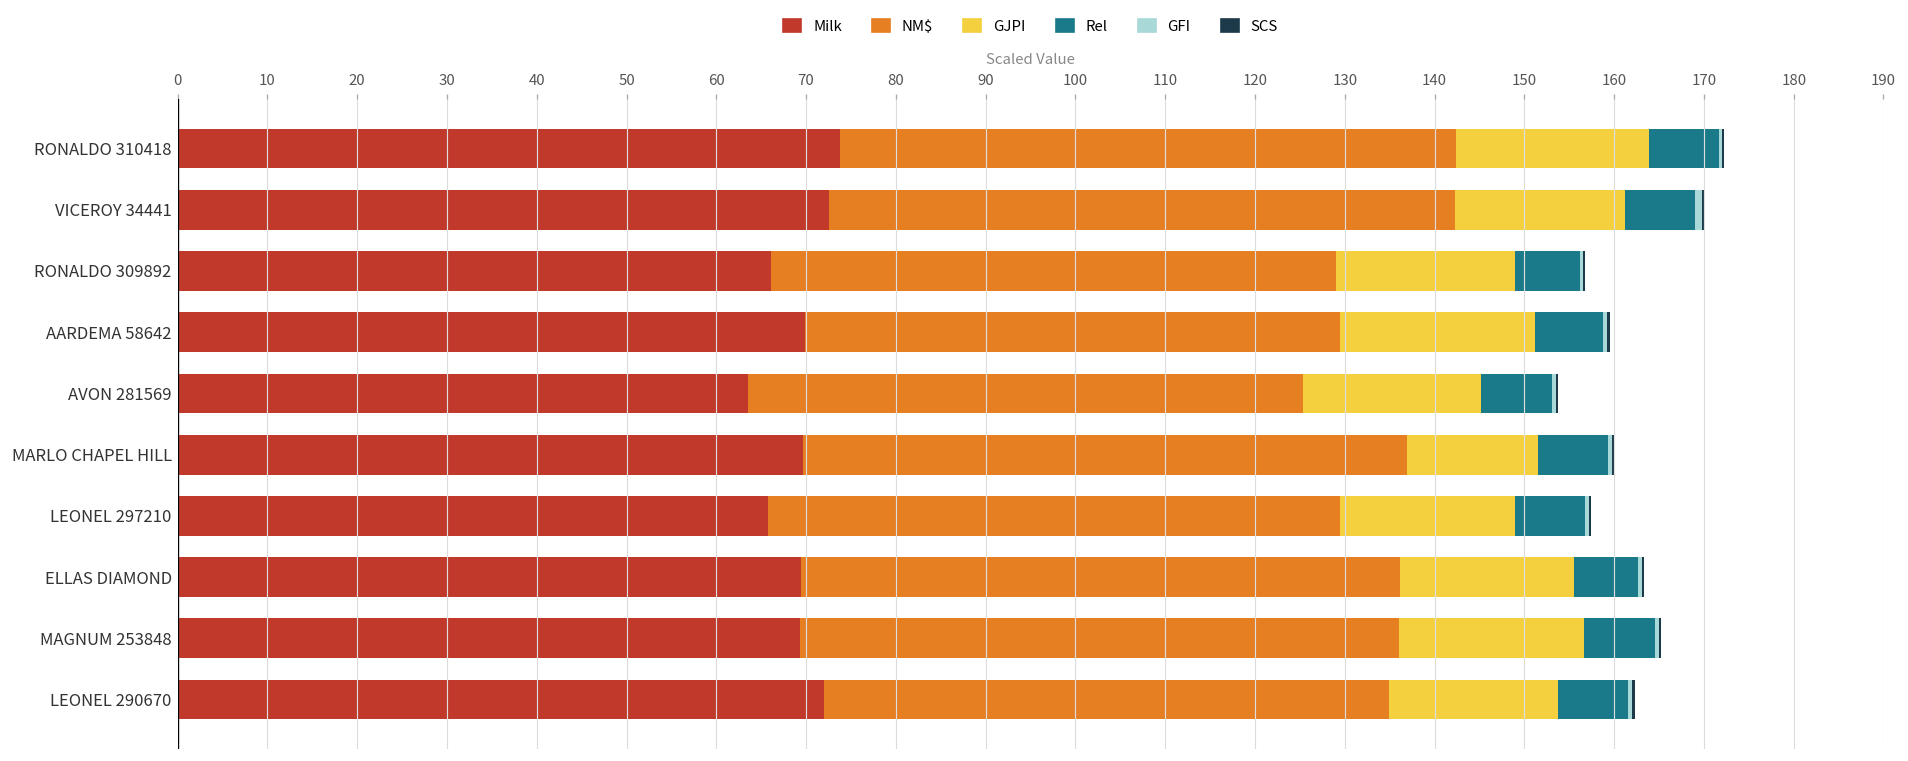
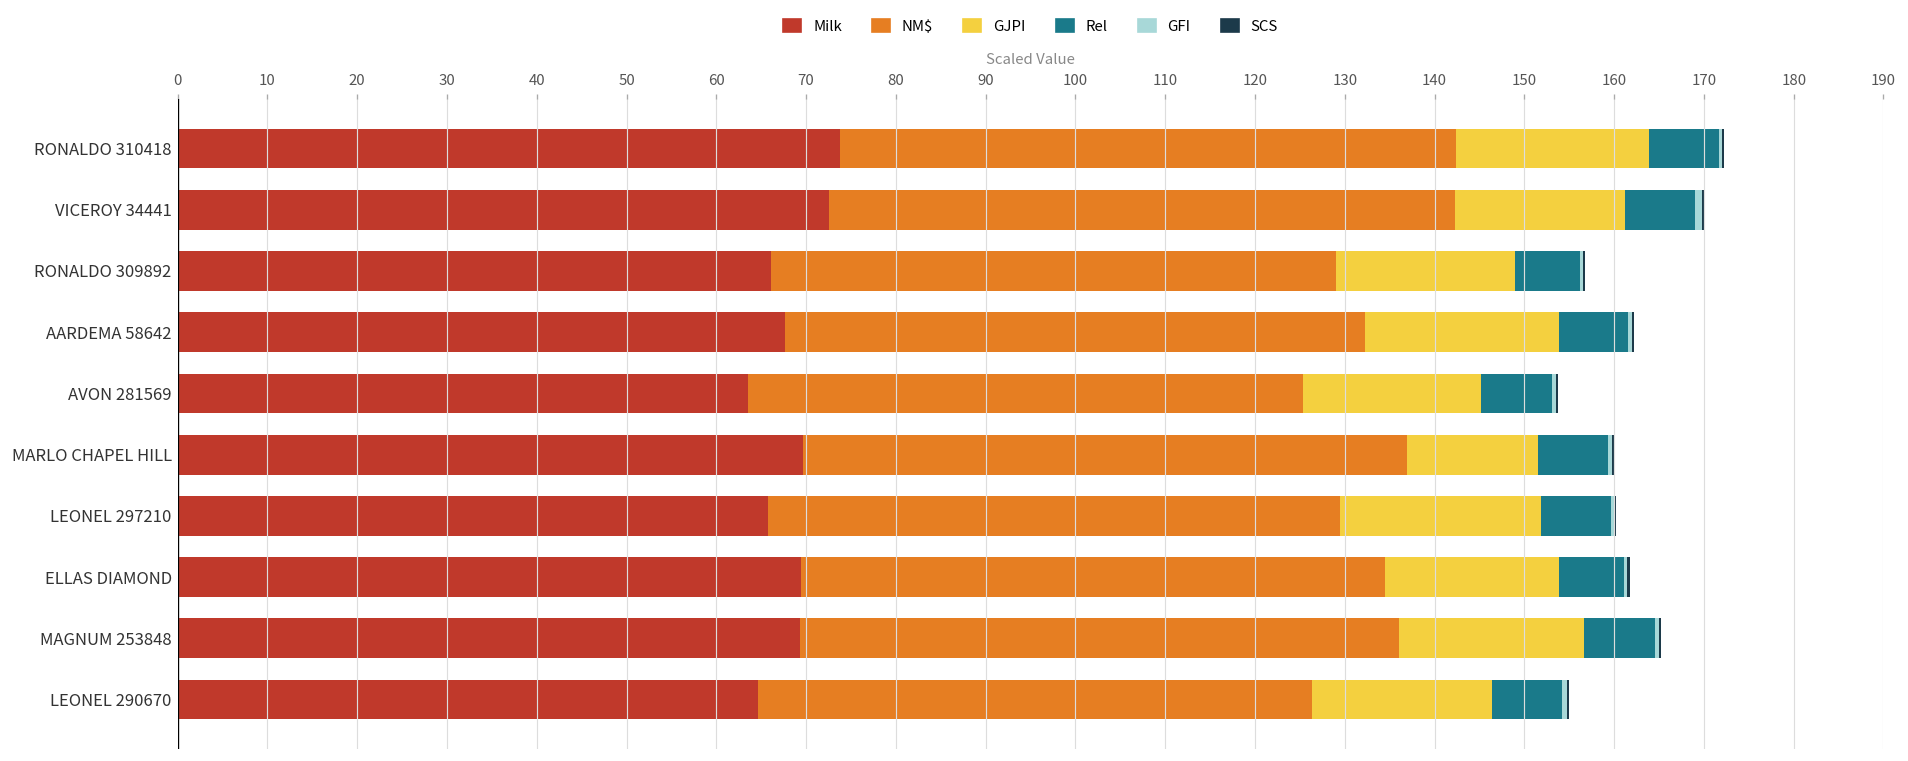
  {
    "Milk": {
      "RONALDO 310418": 74,
      "VICEROY 34441": 73,
      "RONALDO 309892": 66,
-     "AARDEMA 58642": 70,
+     "AARDEMA 58642": 68,
      "AVON 281569": 64,
      "MARLO CHAPEL HILL": 70,
      "LEONEL 297210": 66,
      "ELLAS DIAMOND": 69,
      "MAGNUM 253848": 69,
-     "LEONEL 290670": 72
+     "LEONEL 290670": 65
    },
    "NM$": {
      "RONALDO 310418": 69,
      "VICEROY 34441": 70,
      "RONALDO 309892": 63,
-     "AARDEMA 58642": 60,
+     "AARDEMA 58642": 65,
      "AVON 281569": 62,
      "MARLO CHAPEL HILL": 67,
      "LEONEL 297210": 64,
-     "ELLAS DIAMOND": 67,
+     "ELLAS DIAMOND": 65,
      "MAGNUM 253848": 67,
-     "LEONEL 290670": 63
+     "LEONEL 290670": 62
    },
    "GJPI": {
      "RONALDO 310418": 22,
      "VICEROY 34441": 19,
      "RONALDO 309892": 20,
      "AARDEMA 58642": 22,
      "AVON 281569": 20,
      "MARLO CHAPEL HILL": 15,
-     "LEONEL 297210": 20,
+     "LEONEL 297210": 22,
      "ELLAS DIAMOND": 19,
      "MAGNUM 253848": 21,
-     "LEONEL 290670": 19
+     "LEONEL 290670": 20
    },
    "Rel": {
      "RONALDO 310418": 8,
      "VICEROY 34441": 8,
      "RONALDO 309892": 7,
      "AARDEMA 58642": 8,
      "AVON 281569": 8,
      "MARLO CHAPEL HILL": 8,
      "LEONEL 297210": 8,
      "ELLAS DIAMOND": 7,
      "MAGNUM 253848": 8,
      "LEONEL 290670": 8
    },
    "GFI": {
      "VICEROY 34441": 1,
      "RONALDO 309892": 0,
      "AARDEMA 58642": 0,
      "AVON 281569": 0,
      "MARLO CHAPEL HILL": 1,
      "LEONEL 297210": 0,
      "ELLAS DIAMOND": 0,
      "MAGNUM 253848": 0,
      "LEONEL 290670": 1
    }
  }
